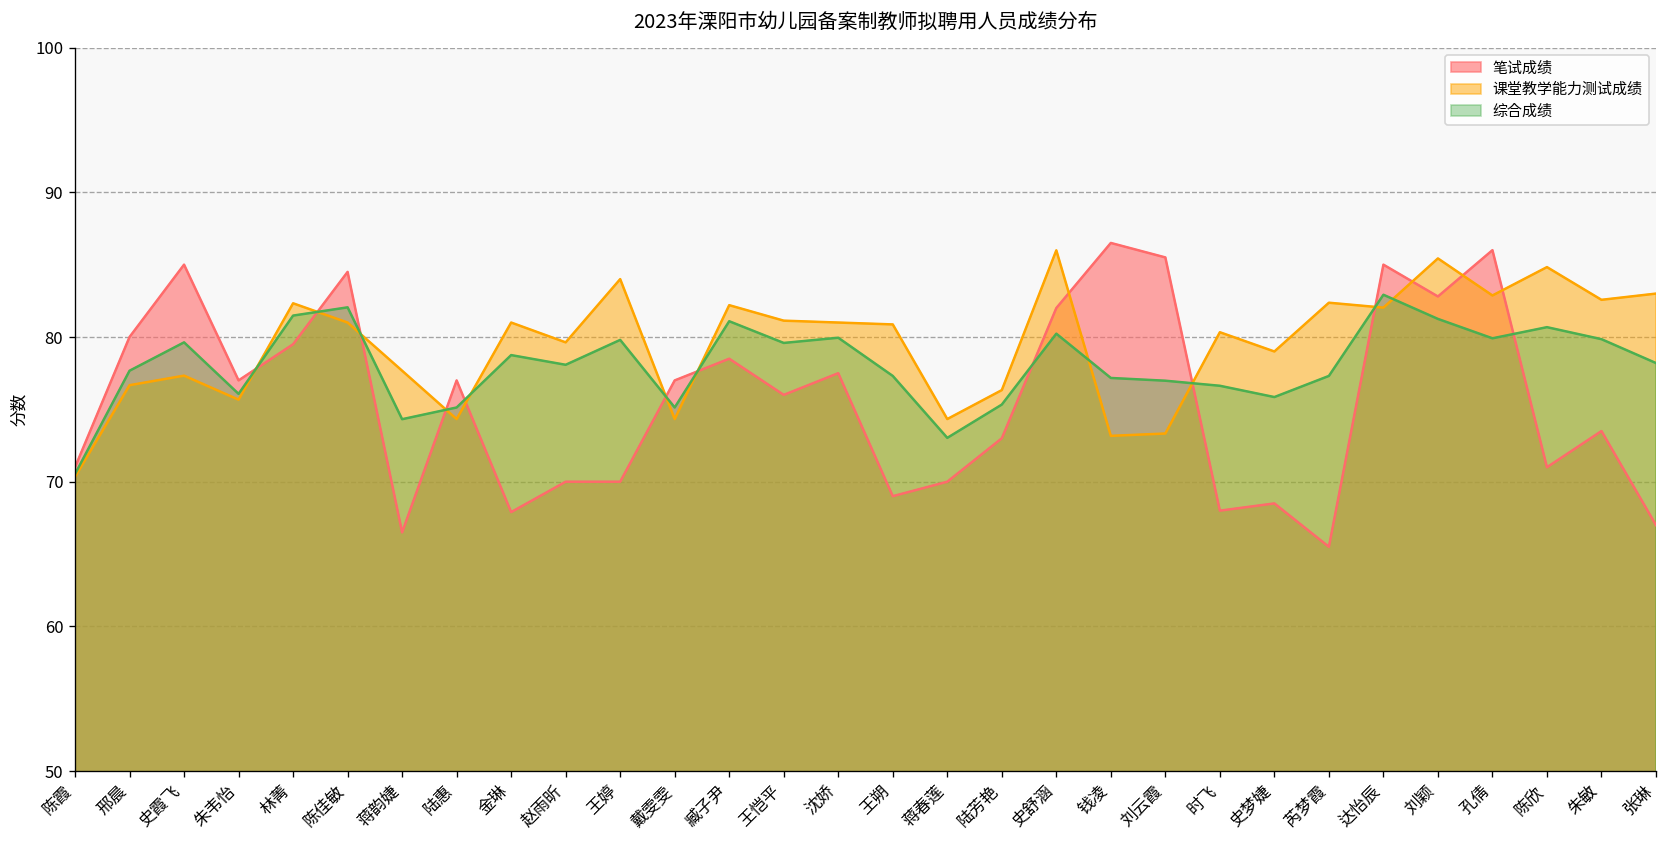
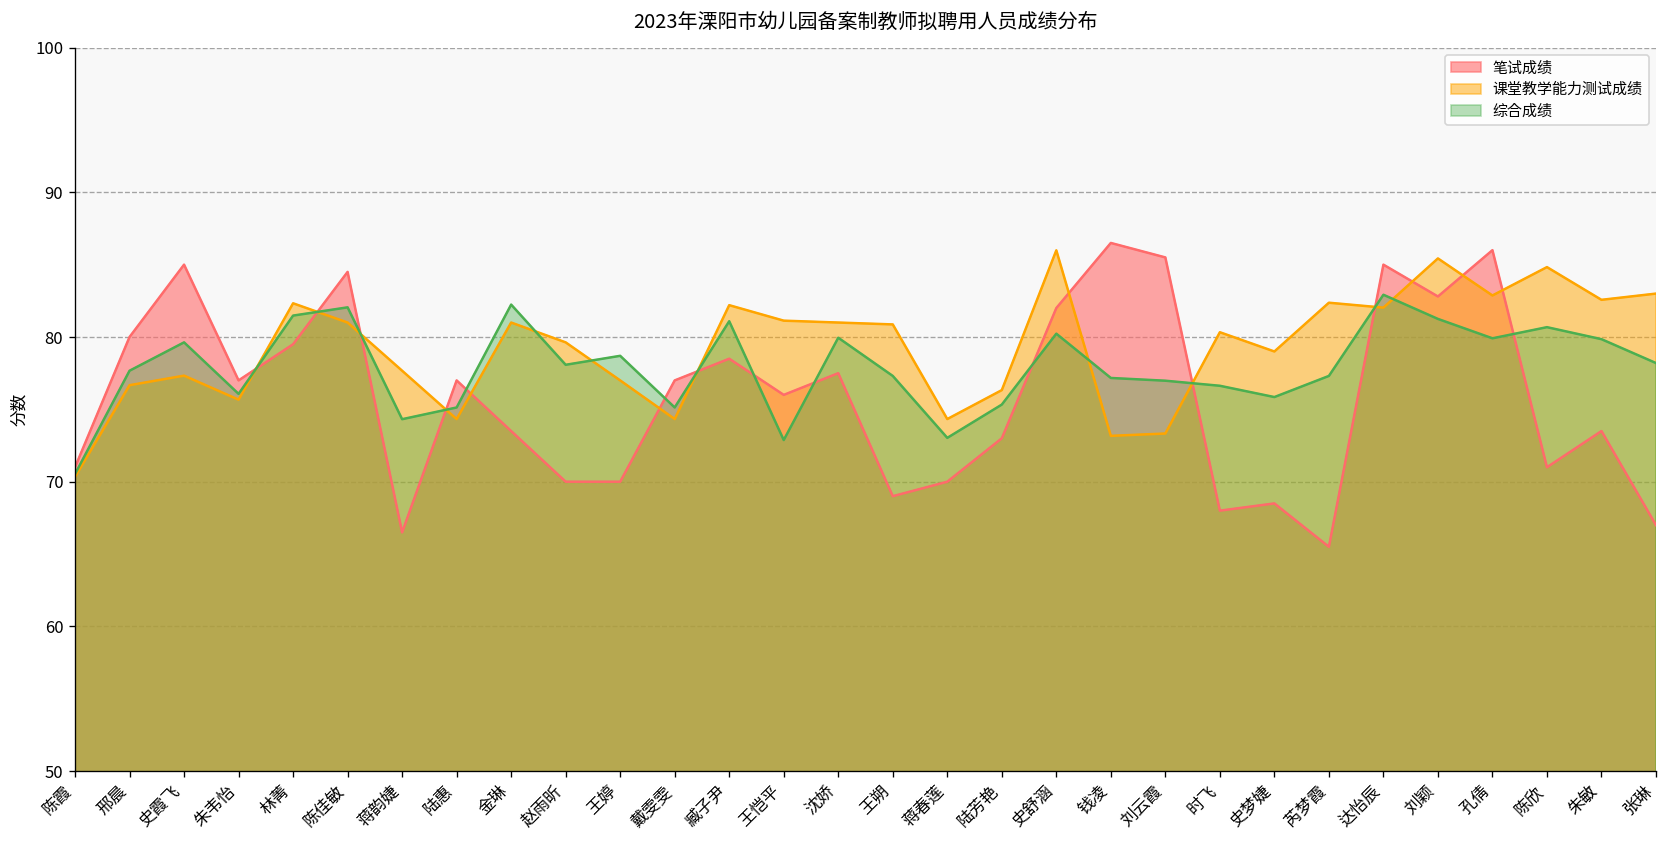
  {
    "笔试成绩": {
      "陈霞": 71.0,
      "邢晨": 80.0,
      "史霞飞": 85.0,
      "朱韦怡": 77.0,
      "林菁": 79.5,
      "陈佳敏": 84.5,
      "蒋韵婕": 66.5,
      "陆惠": 77.0,
-     "金琳": 67.9,
+     "金琳": 73.5,
      "赵雨昕": 70.0,
      "王婷": 70.0,
      "戴雯雯": 77.0,
      "臧子尹": 78.5,
      "王恺平": 76.0,
      "沈娇": 77.5,
      "王朔": 69.0,
      "蒋春莲": 70.0,
      "陆芳艳": 73.0,
      "史舒涵": 82.0,
      "钱凌": 86.5,
      "刘云霞": 85.5,
      "时飞": 68.0,
      "史梦婕": 68.5,
      "芮梦霞": 65.5,
      "达怡辰": 85.0,
      "刘颖": 82.8,
      "孔倩": 86.0,
      "陈欣": 71.0,
      "朱敏": 73.5,
      "张琳": 67.0
    },
    "课堂教学能力测试成绩": {
      "邢晨": 76.7,
      "史霞飞": 77.3,
      "朱韦怡": 75.7,
      "林菁": 82.3,
      "陈佳敏": 81,
      "蒋韵婕": 77.7,
      "陆惠": 74.3,
      "金琳": 81,
      "赵雨昕": 79.6,
-     "王婷": 84,
+     "王婷": 77,
      "戴雯雯": 74.3,
      "臧子尹": 82,
      "王恺平": 81,
      "沈娇": 81,
      "王朔": 81,
      "蒋春莲": 74.3,
      "陆芳艳": 76.3,
      "史舒涵": 86,
      "钱凌": 73,
      "刘云霞": 73.3,
      "时飞": 80.3,
      "史梦婕": 79,
      "芮梦霞": 82.4,
      "达怡辰": 82,
      "刘颖": 85.4,
      "孔倩": 83,
      "陈欣": 85,
      "朱敏": 82.6,
      "张琳": 83
    },
    "综合成绩": {
      "邢晨": 77.7,
      "史霞飞": 79.6,
      "朱韦怡": 76.1,
      "林菁": 81.5,
      "陈佳敏": 82.1,
      "蒋韵婕": 74.3,
      "陆惠": 75.1,
-     "金琳": 78.8,
+     "金琳": 82.2,
      "赵雨昕": 78.1,
-     "王婷": 79.8,
+     "王婷": 78.7,
      "戴雯雯": 75.1,
      "臧子尹": 81.1,
-     "王恺平": 79.6,
+     "王恺平": 72.9,
      "沈娇": 80.0,
      "王朔": 77.3,
      "蒋春莲": 73.0,
      "陆芳艳": 75.3,
      "史舒涵": 80.2,
      "钱凌": 77.2,
      "刘云霞": 77.0,
      "时飞": 76.6,
      "史梦婕": 75.9,
      "芮梦霞": 77.3,
      "达怡辰": 82.9,
      "刘颖": 81.3,
      "孔倩": 79.9,
      "陈欣": 80.7,
      "朱敏": 79.9,
      "张琳": 78.2
    }
  }
